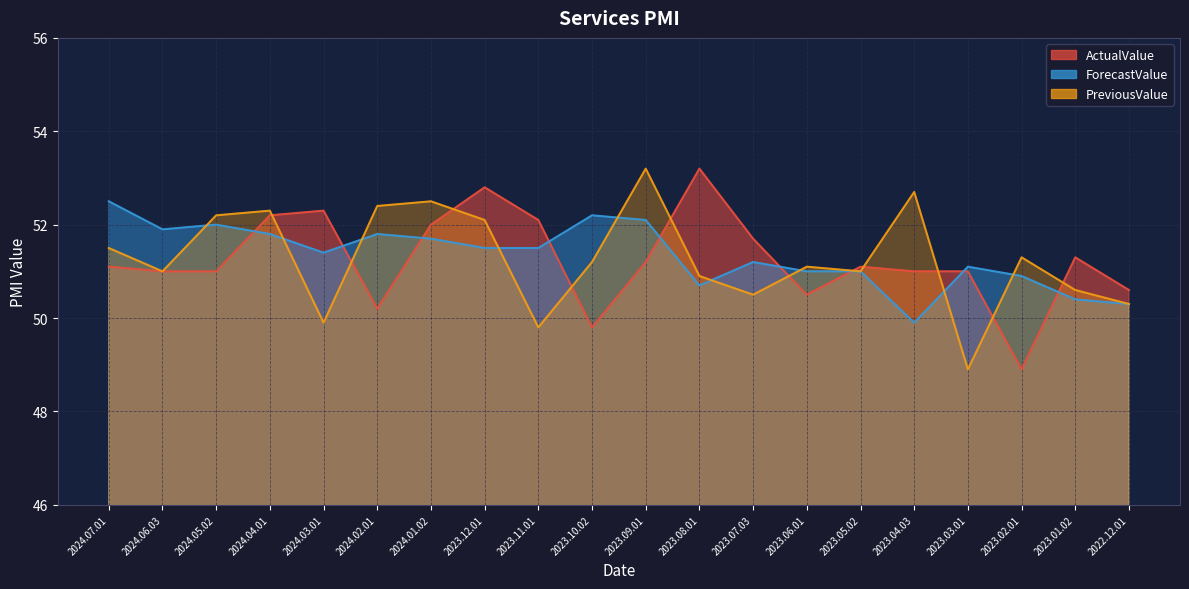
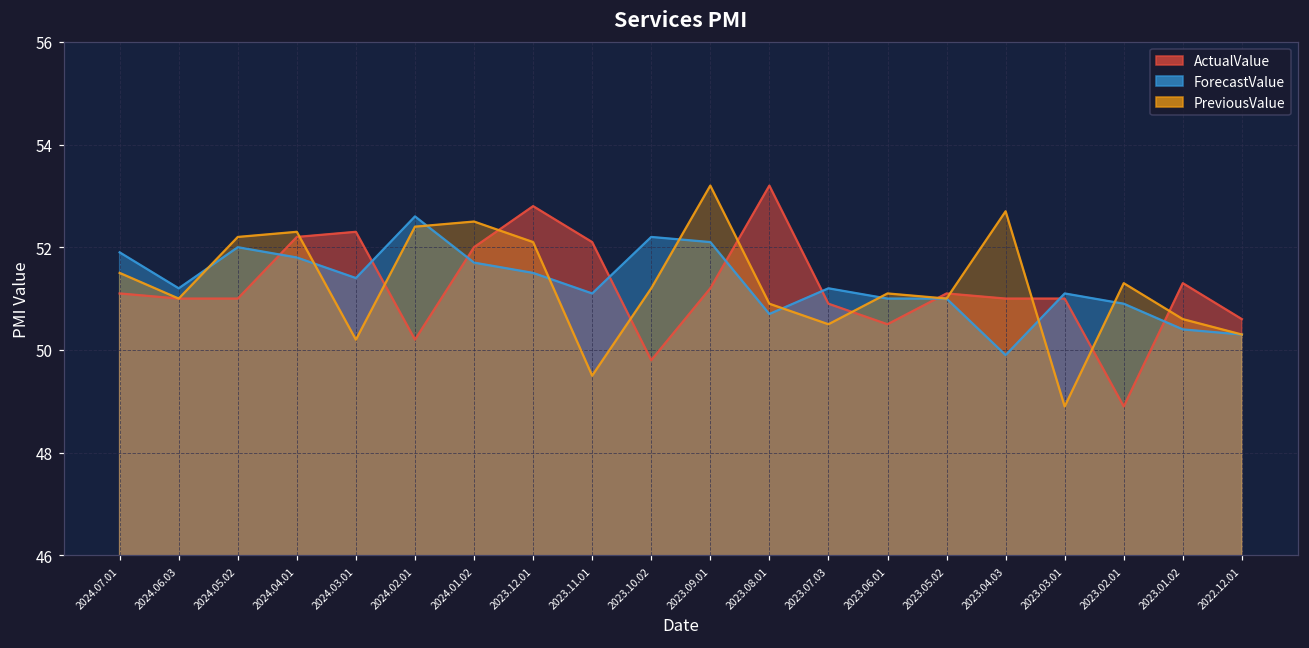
  {
    "ActualValue": {
      "2024.07.01": 51.1,
      "2024.05.02": 51.0,
      "2024.04.01": 52.2,
      "2024.03.01": 52.3,
      "2024.02.01": 50.2,
      "2024.01.02": 52.0,
      "2023.12.01": 52.8,
      "2023.11.01": 52.1,
      "2023.10.02": 49.8,
      "2023.09.01": 51.2,
      "2023.08.01": 53.2,
-     "2023.07.03": 51.7,
+     "2023.07.03": 50.9,
      "2023.06.01": 50.5,
      "2023.05.02": 51.1,
      "2023.04.03": 51.0,
      "2023.03.01": 51.0,
      "2023.02.01": 48.9,
      "2023.01.02": 51.3,
      "2022.12.01": 50.6
    },
    "ForecastValue": {
-     "2024.07.01": 52.5,
-     "2024.06.03": 51.9,
+     "2024.07.01": 51.9,
+     "2024.06.03": 51.2,
      "2024.05.02": 52.0,
      "2024.04.01": 51.8,
      "2024.03.01": 51.4,
-     "2024.02.01": 51.8,
+     "2024.02.01": 52.6,
      "2024.01.02": 51.7,
      "2023.12.01": 51.5,
-     "2023.11.01": 51.5,
+     "2023.11.01": 51.1,
      "2023.10.02": 52.2,
      "2023.09.01": 52.1,
      "2023.08.01": 50.7,
      "2023.07.03": 51.2,
      "2023.06.01": 51.0,
      "2023.04.03": 49.9,
      "2023.03.01": 51.1,
      "2023.02.01": 50.9,
      "2023.01.02": 50.4
    },
    "PreviousValue": {
      "2024.07.01": 51.5,
      "2024.05.02": 52.2,
      "2024.04.01": 52.3,
-     "2024.03.01": 49.9,
+     "2024.03.01": 50.2,
      "2024.02.01": 52.4,
      "2024.01.02": 52.5,
      "2023.12.01": 52.1,
-     "2023.11.01": 49.8,
+     "2023.11.01": 49.5,
      "2023.10.02": 51.2,
      "2023.09.01": 53.2,
      "2023.08.01": 50.9,
      "2023.07.03": 50.5,
      "2023.06.01": 51.1,
      "2023.04.03": 52.7,
      "2023.03.01": 48.9,
      "2023.02.01": 51.3,
      "2023.01.02": 50.6
    }
  }
